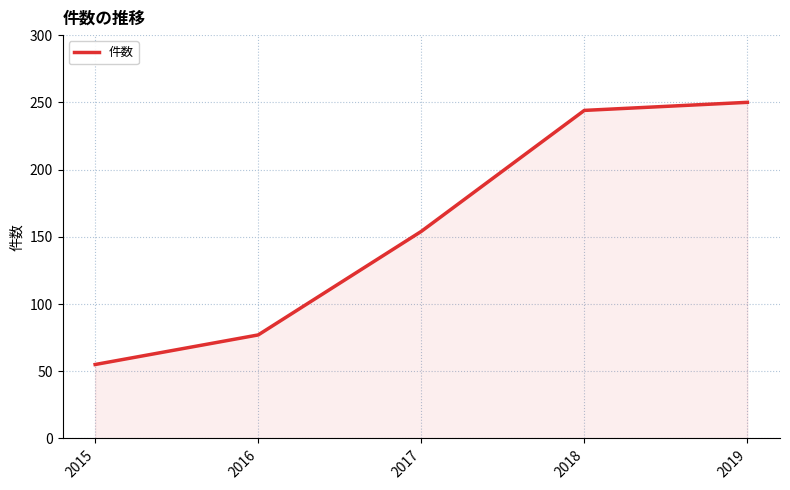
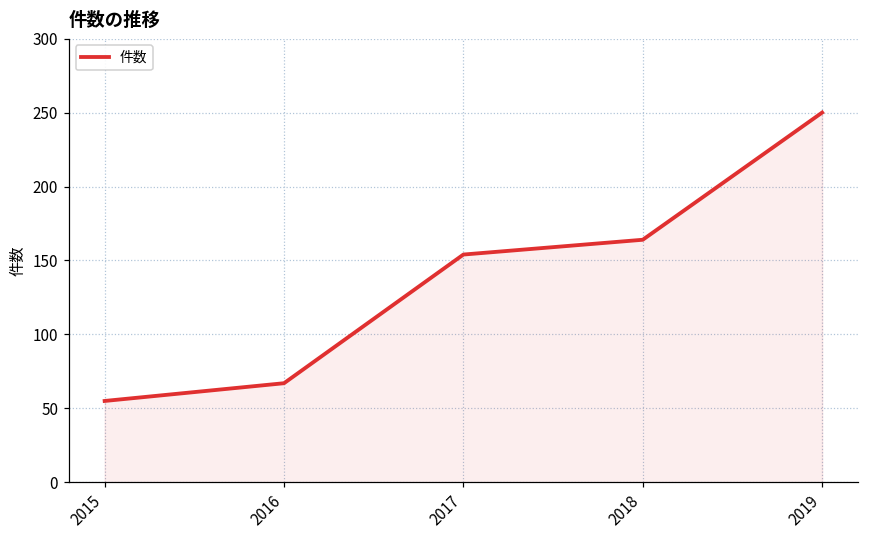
  {
    "2015": 55,
-   "2016": 77,
+   "2016": 67,
    "2017": 154,
-   "2018": 244,
+   "2018": 164,
    "2019": 250
  }
